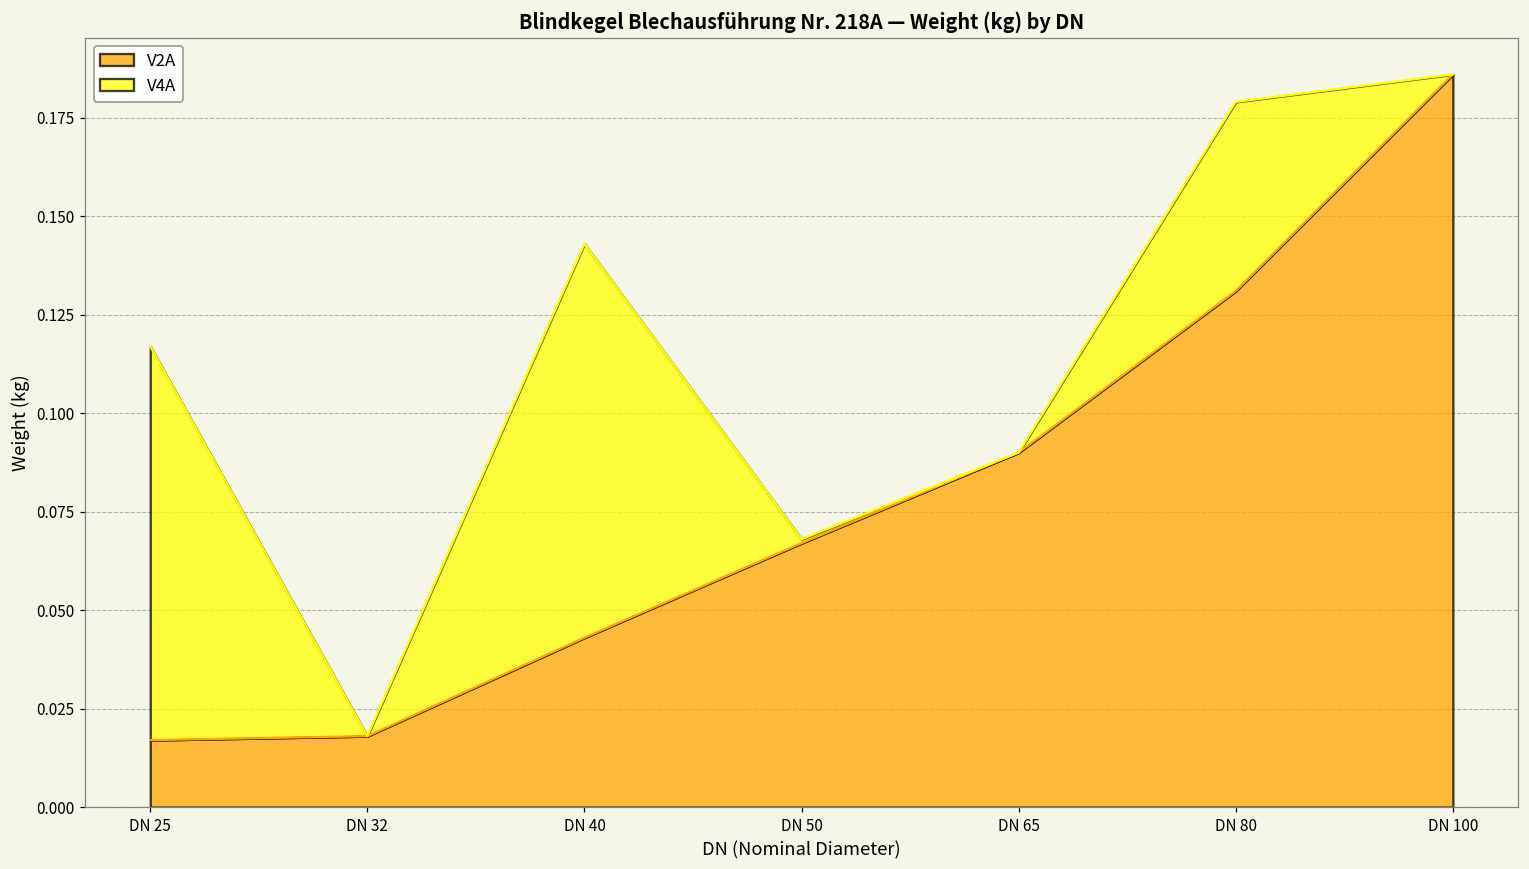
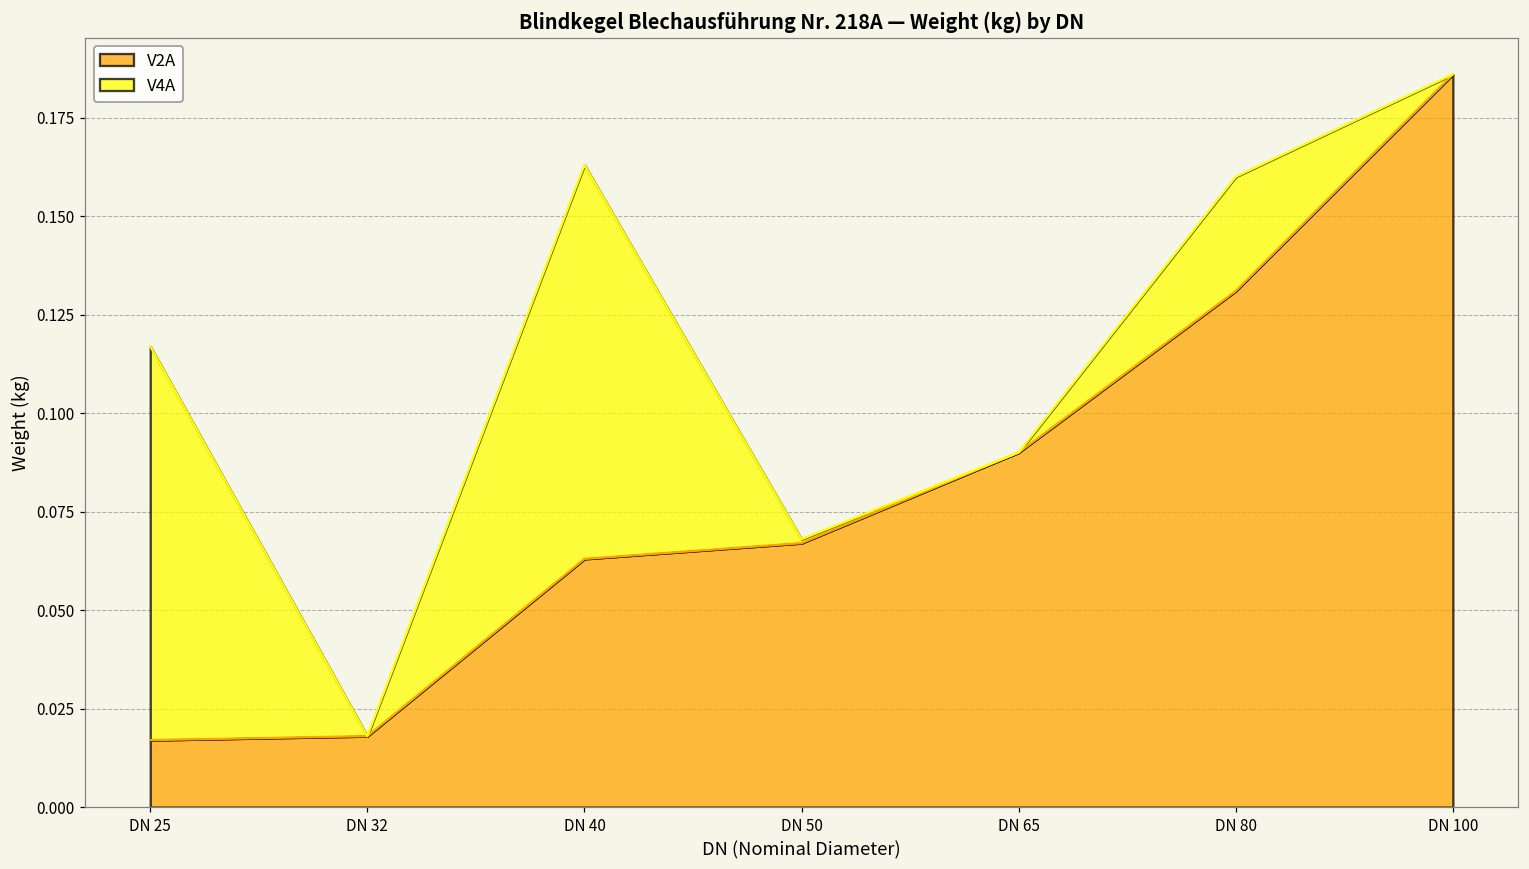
  {
    "V2A": {
      "DN 25": 0.017,
-     "DN 40": 0.043,
+     "DN 40": 0.063,
      "DN 50": 0.067,
      "DN 80": 0.131
    },
    "V4A": {
      "DN 25": 0.100,
      "DN 40": 0.100,
      "DN 50": 0.001,
-     "DN 80": 0.048
+     "DN 80": 0.029
    }
  }
